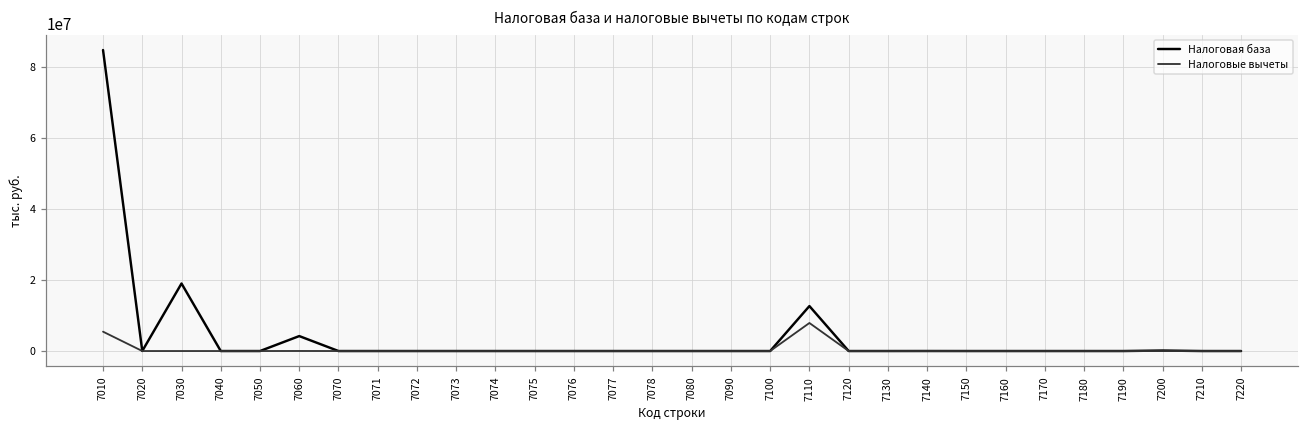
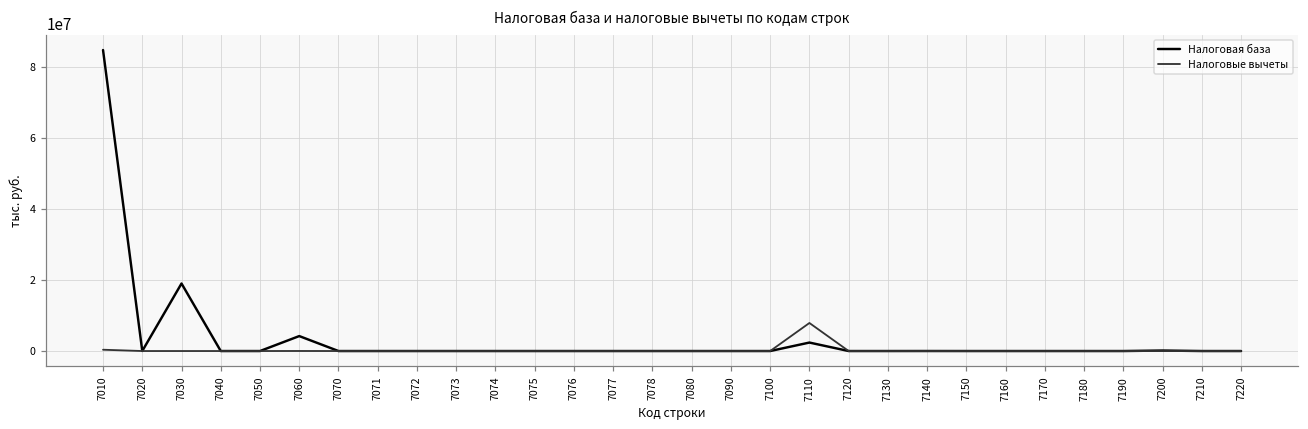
  {
    "Налоговая база": {
      "7010": 85000000,
      "7030": 19000000,
      "7060": 4000000,
-     "7110": 13000000
+     "7110": 2000000
    },
    "Налоговые вычеты": {
-     "7010": 5000000,
+     "7010": 0,
      "7030": 0,
      "7060": 0,
      "7110": 8000000
    }
  }
